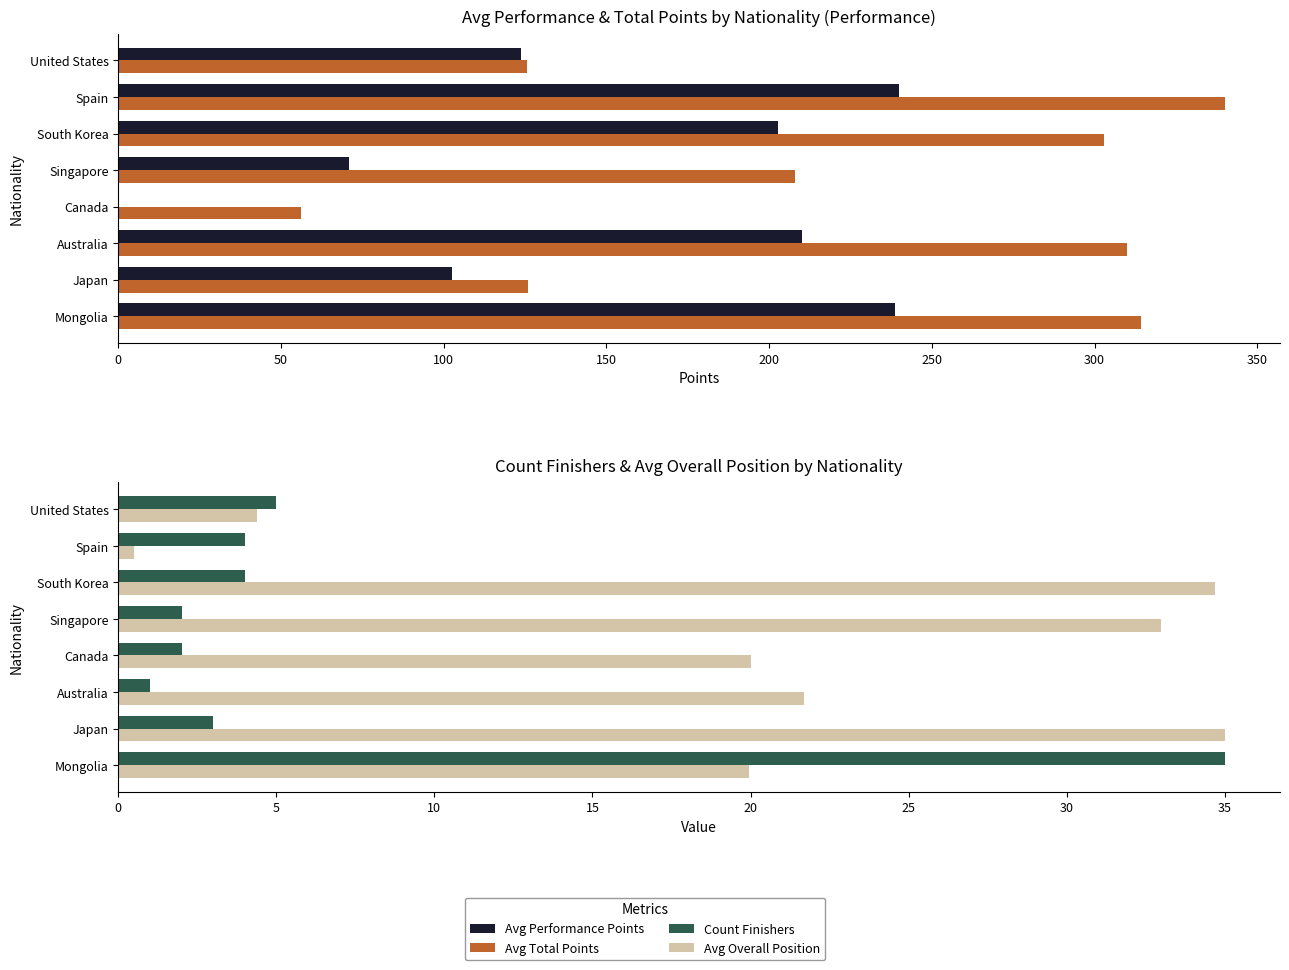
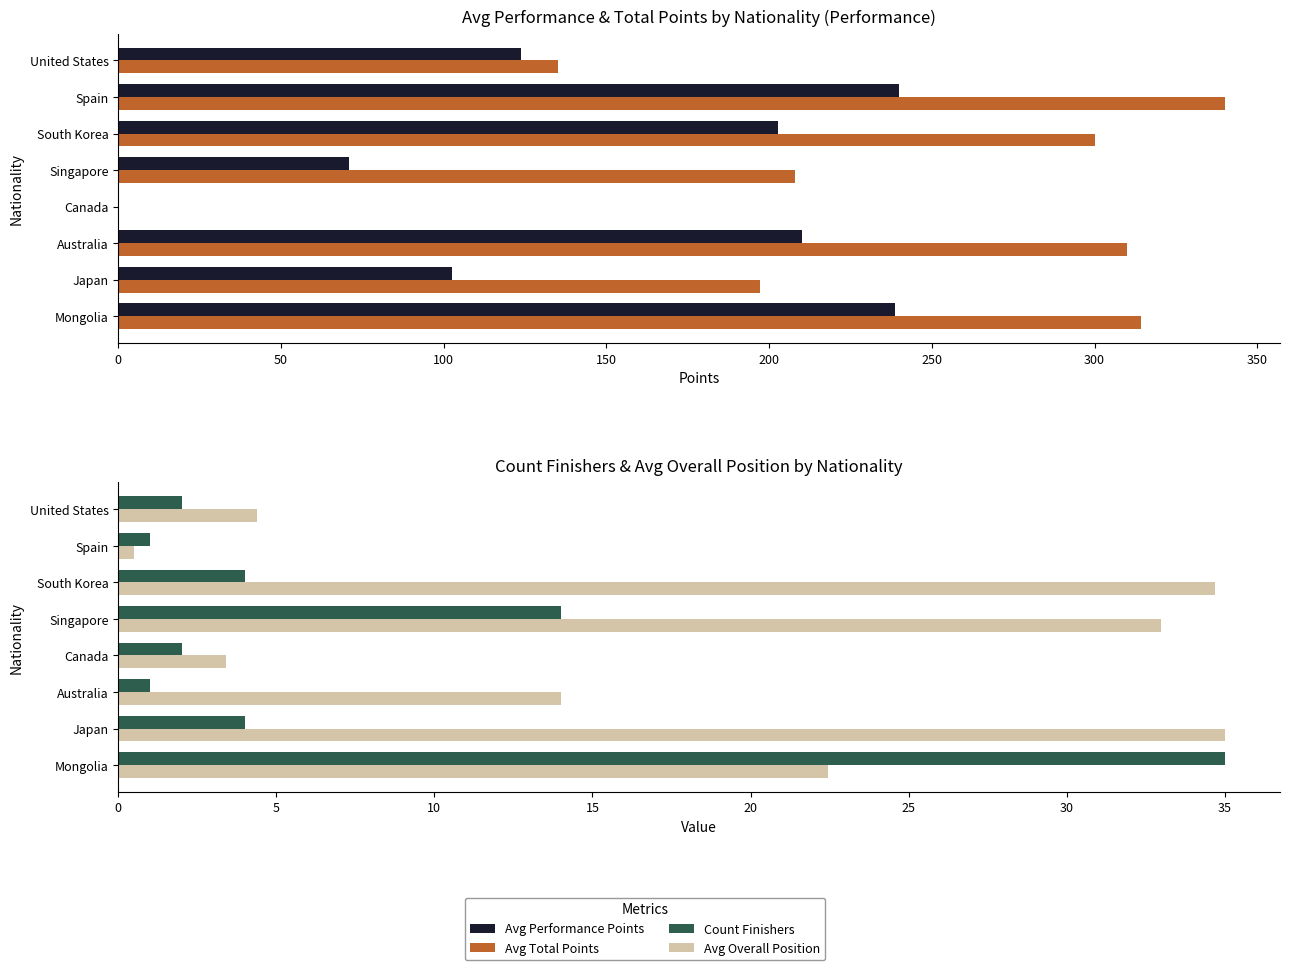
  {
    "Avg Performance & Total Points by Nationality (Performance)": {
      "Avg Performance Points": {
        "United States": 124,
        "Spain": 240,
        "South Korea": 203,
        "Singapore": 71,
        "Canada": 0,
        "Australia": 210,
        "Japan": 103,
        "Mongolia": 239
      },
      "Avg Total Points": {
-       "United States": 126,
+       "United States": 135,
        "Spain": 340,
-       "South Korea": 303,
+       "South Korea": 300,
        "Singapore": 208,
-       "Canada": 56,
+       "Canada": 0,
        "Australia": 310,
-       "Japan": 126,
+       "Japan": 197,
        "Mongolia": 314
      }
    },
    "Count Finishers & Avg Overall Position by Nationality": {
      "Count Finishers": {
-       "United States": 5,
-       "Spain": 4,
+       "United States": 2,
+       "Spain": 1,
        "South Korea": 4,
-       "Singapore": 2,
+       "Singapore": 14,
        "Canada": 2,
        "Australia": 1,
-       "Japan": 3,
+       "Japan": 4,
        "Mongolia": 35
      },
      "Avg Overall Position": {
        "United States": 4.4,
        "Spain": 0.5,
        "South Korea": 34.7,
        "Singapore": 33.0,
-       "Canada": 20.0,
-       "Australia": 21.7,
+       "Canada": 3.4,
+       "Australia": 14.0,
        "Japan": 35.0,
-       "Mongolia": 19.9
+       "Mongolia": 22.5
      }
    }
  }
